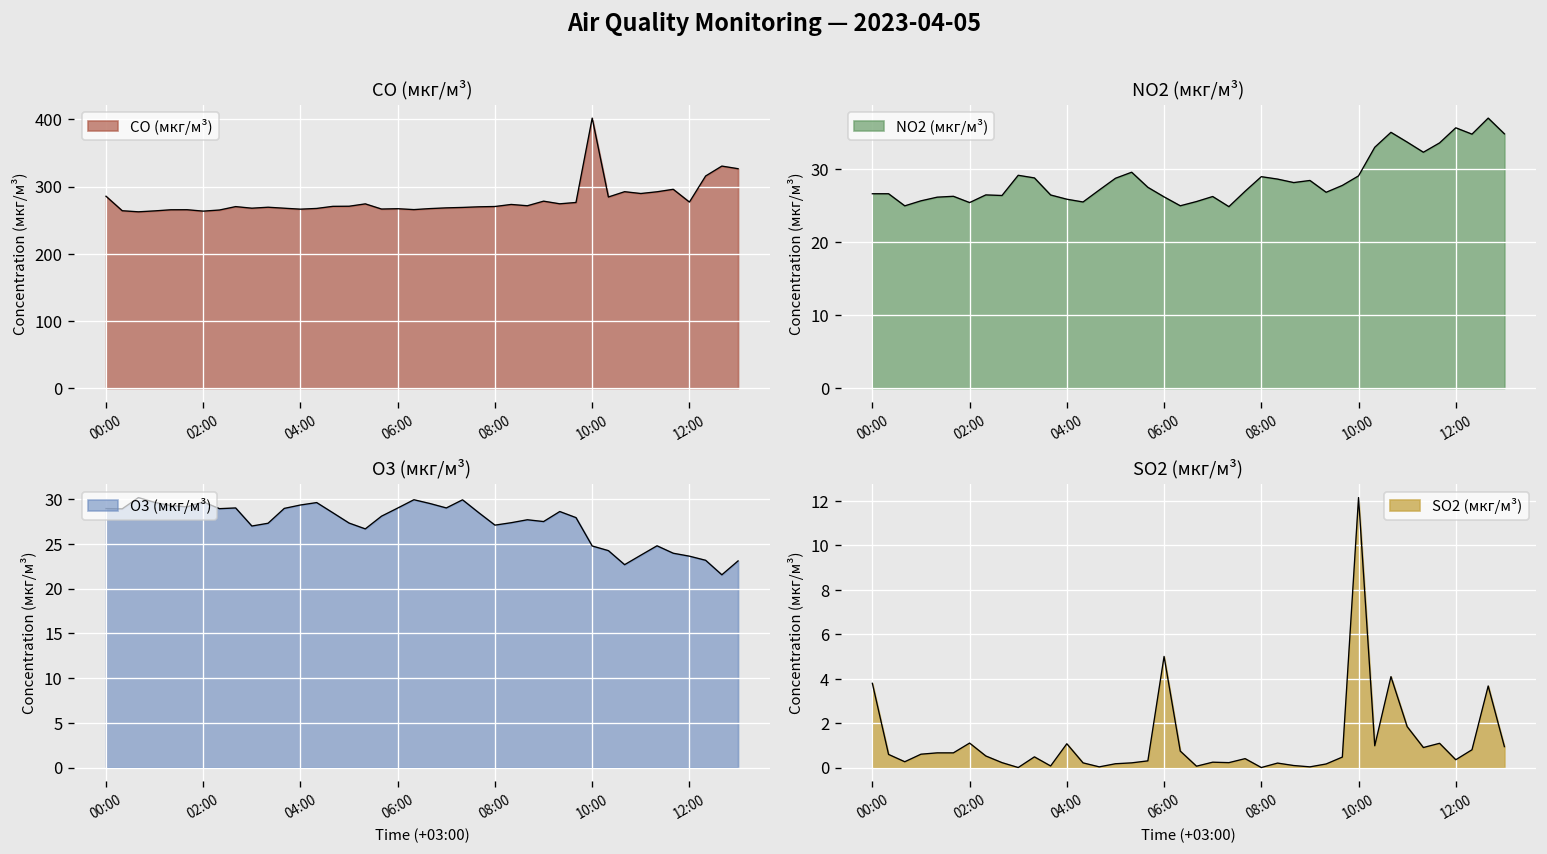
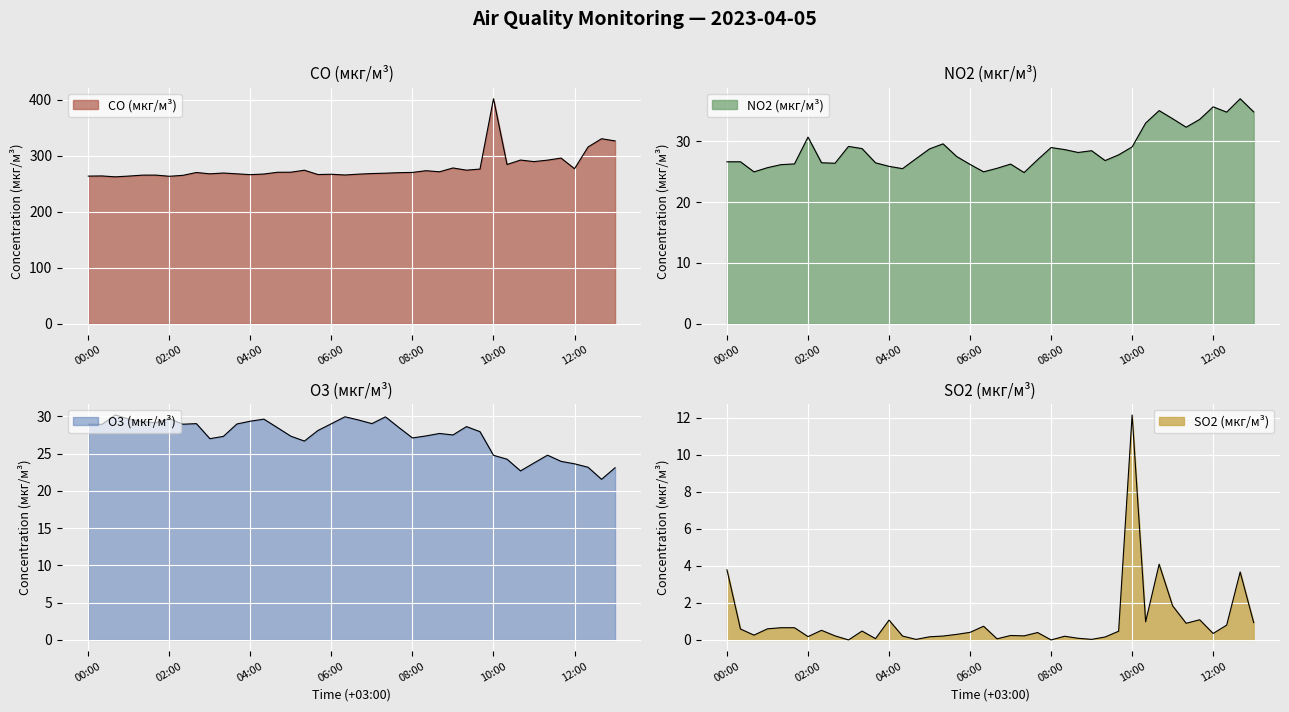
  {
    "CO (мкг/м³)": {
-     "00:00": 290,
+     "00:00": 260,
      "02:00": 260,
      "04:00": 270,
      "06:00": 270,
      "08:00": 270,
      "10:00": 400,
      "12:00": 280
    },
    "NO2 (мкг/м³)": {
      "00:00": 27,
-     "02:00": 25,
+     "02:00": 31,
      "04:00": 26,
      "06:00": 26,
      "08:00": 29,
      "10:00": 29,
      "12:00": 36
    },
    "O3 (мкг/м³)": {
      "04:00": 29,
      "06:00": 29,
      "08:00": 27,
      "10:00": 25,
      "12:00": 24
    },
    "SO2 (мкг/м³)": {
      "00:00": 3.8,
-     "02:00": 1.1,
+     "02:00": 0.2,
      "04:00": 1.1,
-     "06:00": 5.0,
+     "06:00": 0.4,
      "08:00": 0.0,
      "10:00": 12.2,
      "12:00": 0.4
    }
  }
